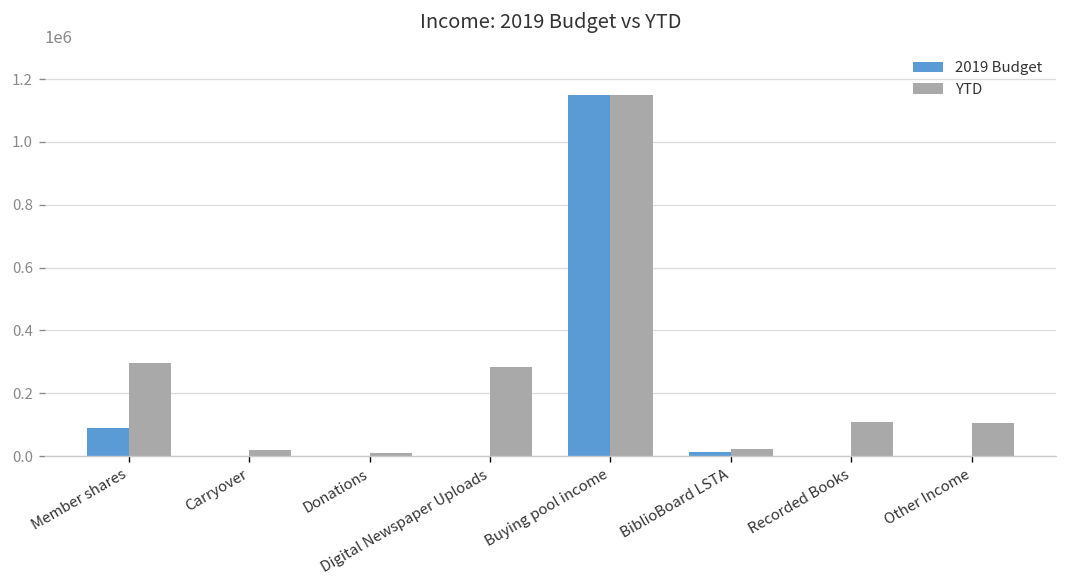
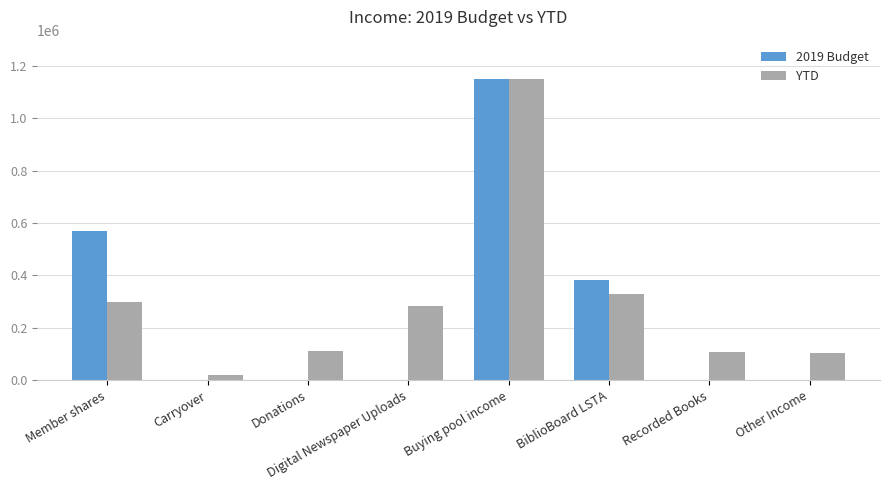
  {
    "2019 Budget": {
-     "Member shares": 90000,
+     "Member shares": 570000,
      "Carryover": 0,
      "Donations": 0,
      "Digital Newspaper Uploads": 0,
      "Buying pool income": 1150000,
-     "BiblioBoard LSTA": 10000,
+     "BiblioBoard LSTA": 380000,
      "Recorded Books": 0,
      "Other Income": 0
    },
    "YTD": {
      "Member shares": 300000,
      "Carryover": 20000,
-     "Donations": 10000,
+     "Donations": 110000,
      "Digital Newspaper Uploads": 280000,
      "Buying pool income": 1150000,
-     "BiblioBoard LSTA": 20000,
+     "BiblioBoard LSTA": 330000,
      "Recorded Books": 110000,
      "Other Income": 100000
    }
  }
